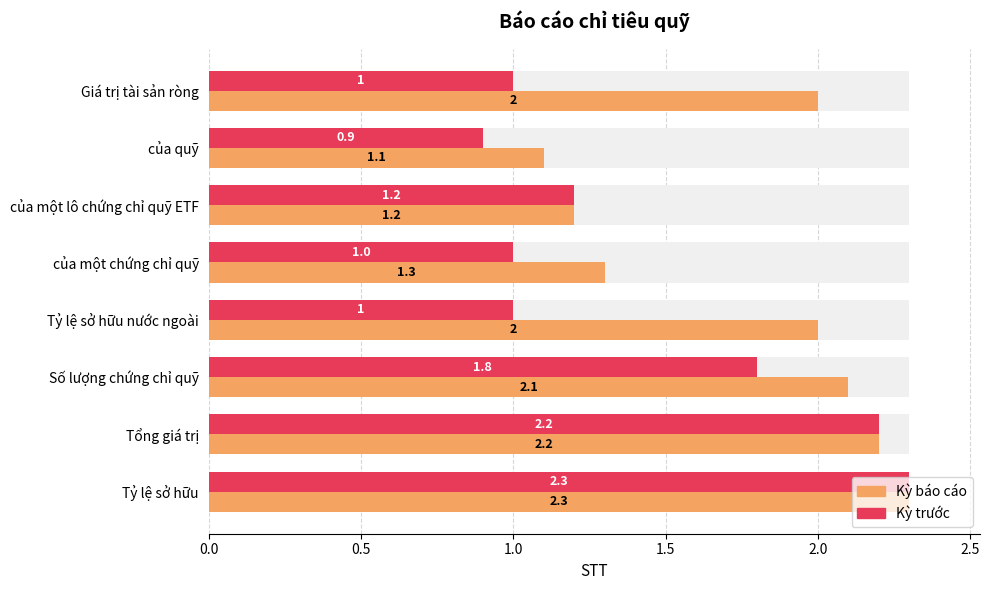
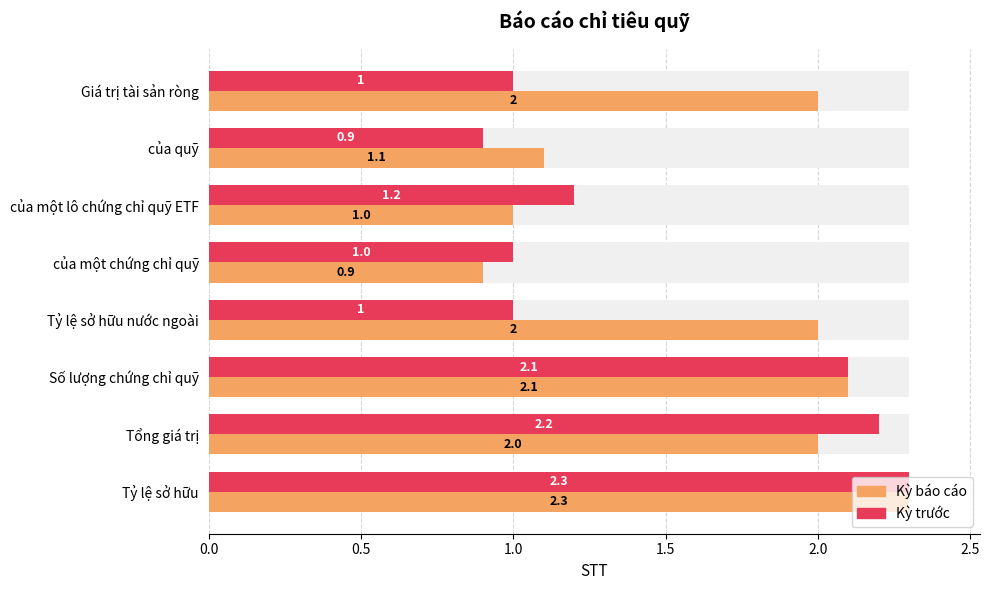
  {
    "Kỳ báo cáo": {
-     "của một lô chứng chỉ quỹ ETF": 1.2,
-     "của một chứng chỉ quỹ": 1.3,
-     "Tổng giá trị": 2.2
+     "của một lô chứng chỉ quỹ ETF": 1.0,
+     "của một chứng chỉ quỹ": 0.9,
+     "Tổng giá trị": 2.0
    },
    "Kỳ trước": {
-     "Số lượng chứng chỉ quỹ": 1.8
+     "Số lượng chứng chỉ quỹ": 2.1
    }
  }
